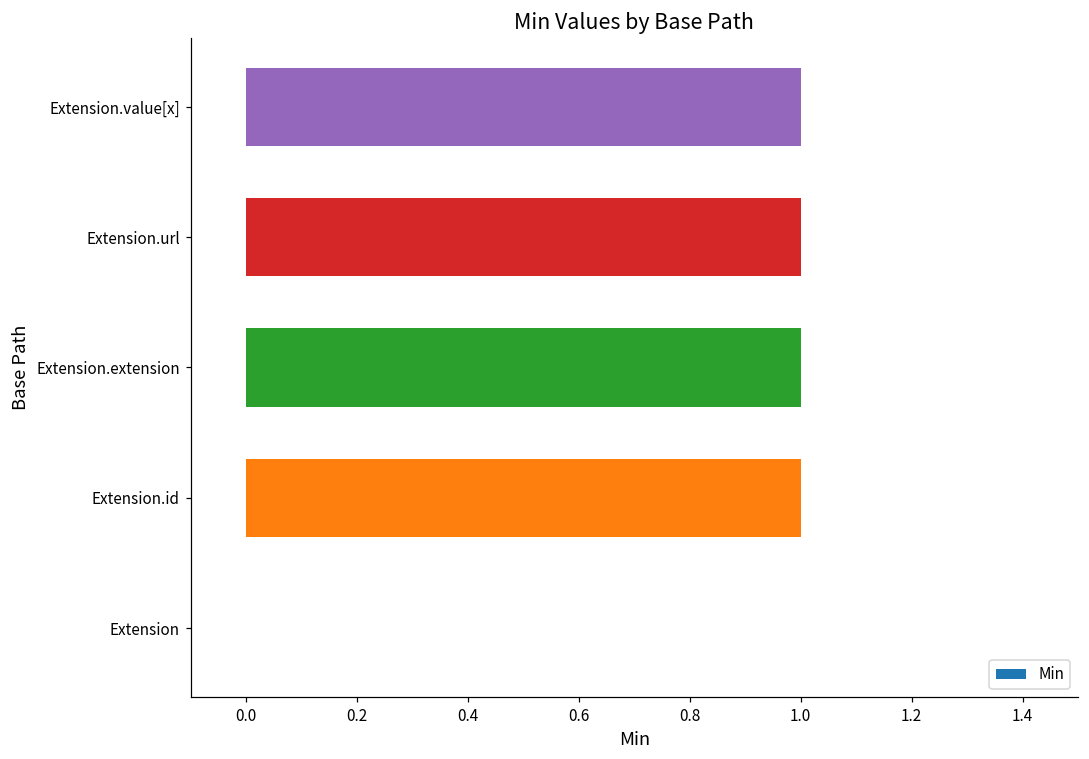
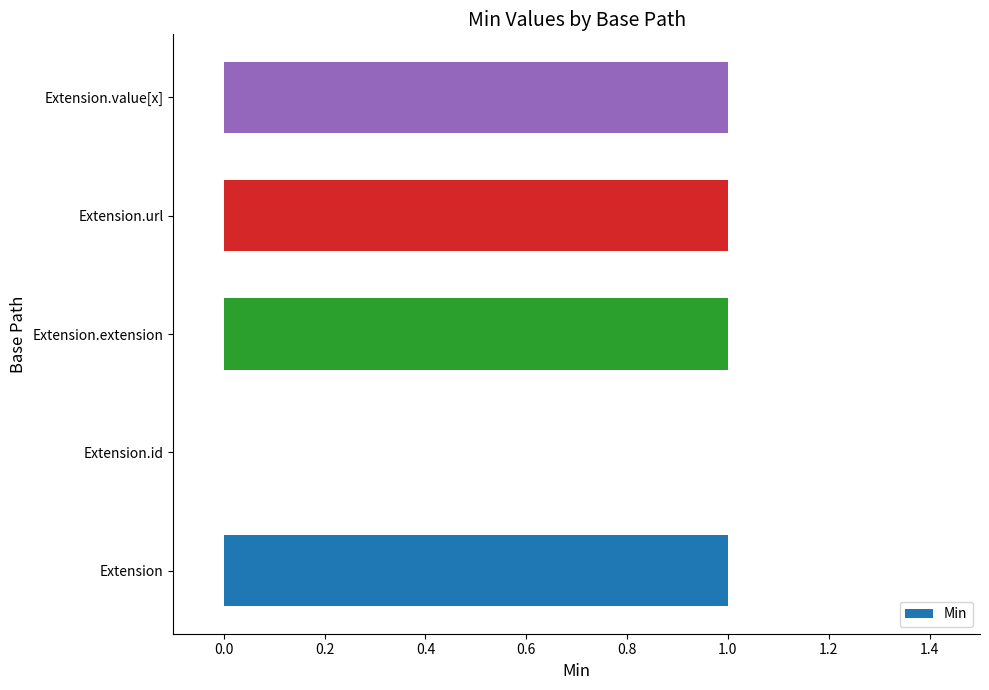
  {
    "Extension.value[x]": 1,
    "Extension.url": 1,
    "Extension.extension": 1,
-   "Extension.id": 1,
-   "Extension": 0
+   "Extension.id": 0,
+   "Extension": 1
  }
